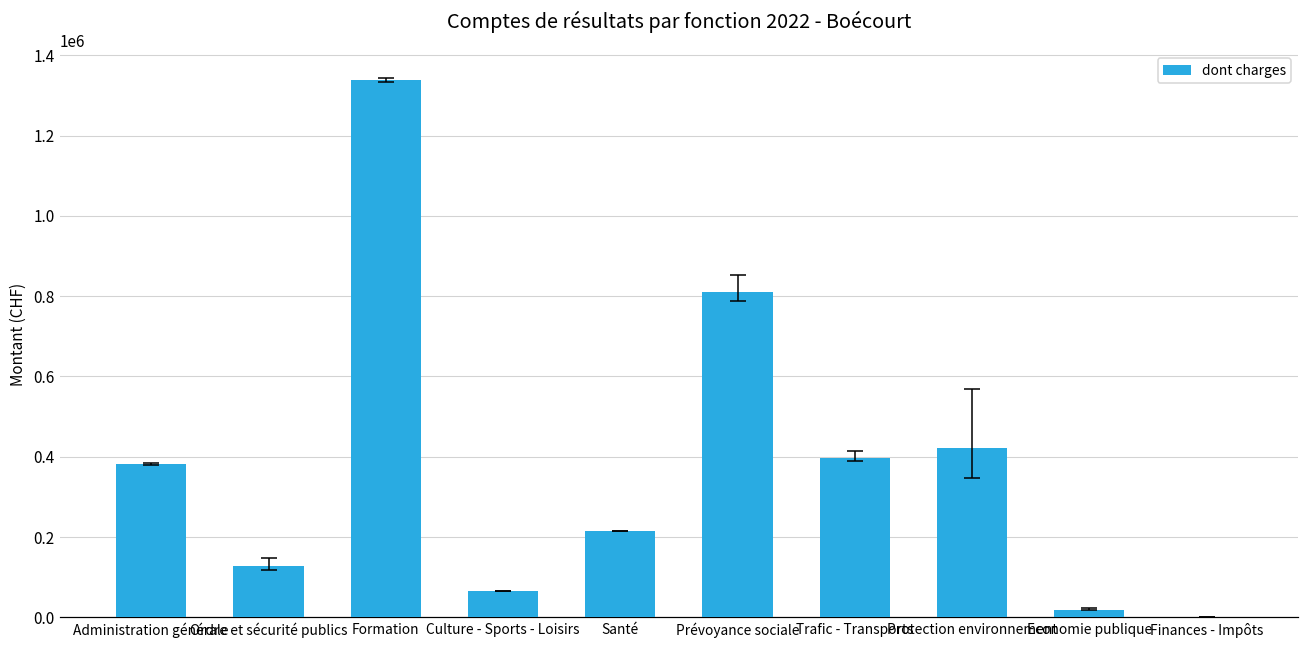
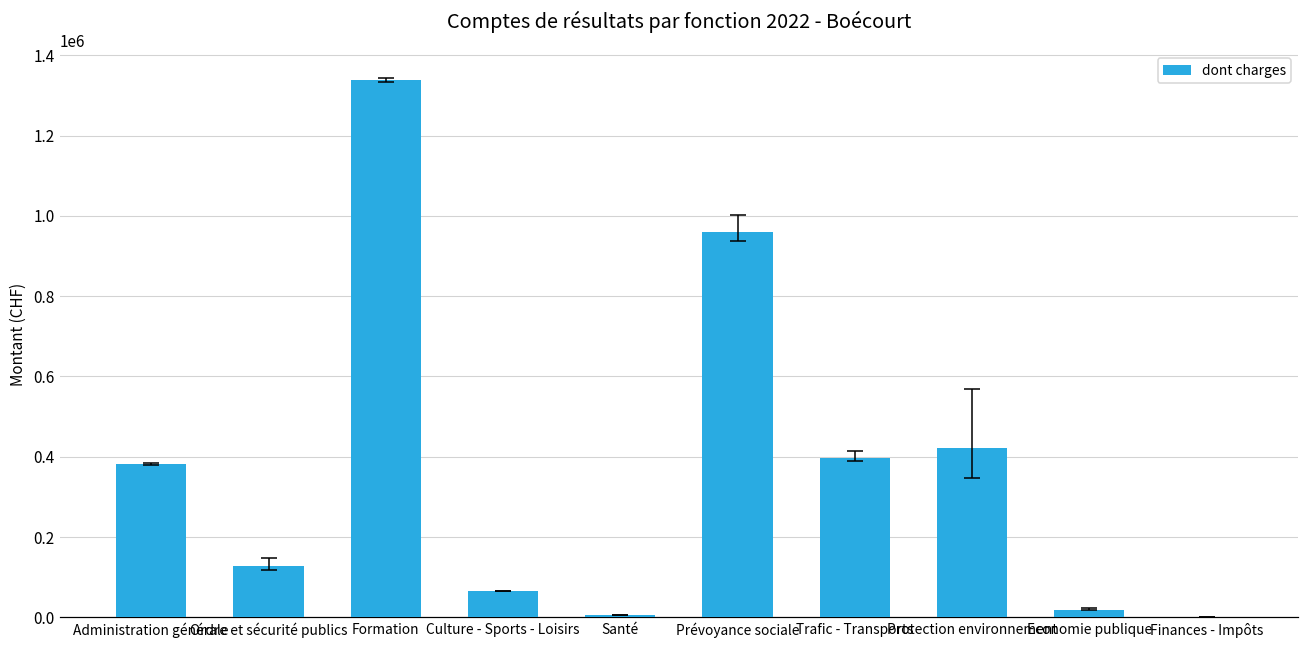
  {
    "dont charges": {
      "Formation": 1340000,
      "Culture - Sports - Loisirs": 70000,
-     "Santé": 220000,
-     "Prévoyance sociale": 810000,
+     "Santé": 10000,
+     "Prévoyance sociale": 960000,
      "Finances - Impôts": 0
    }
  }
